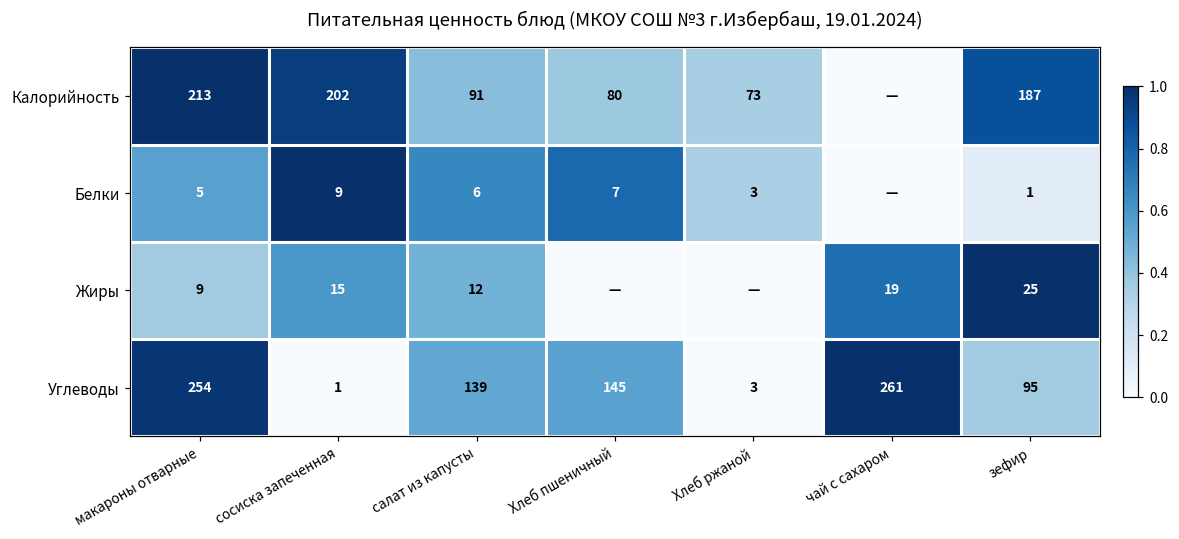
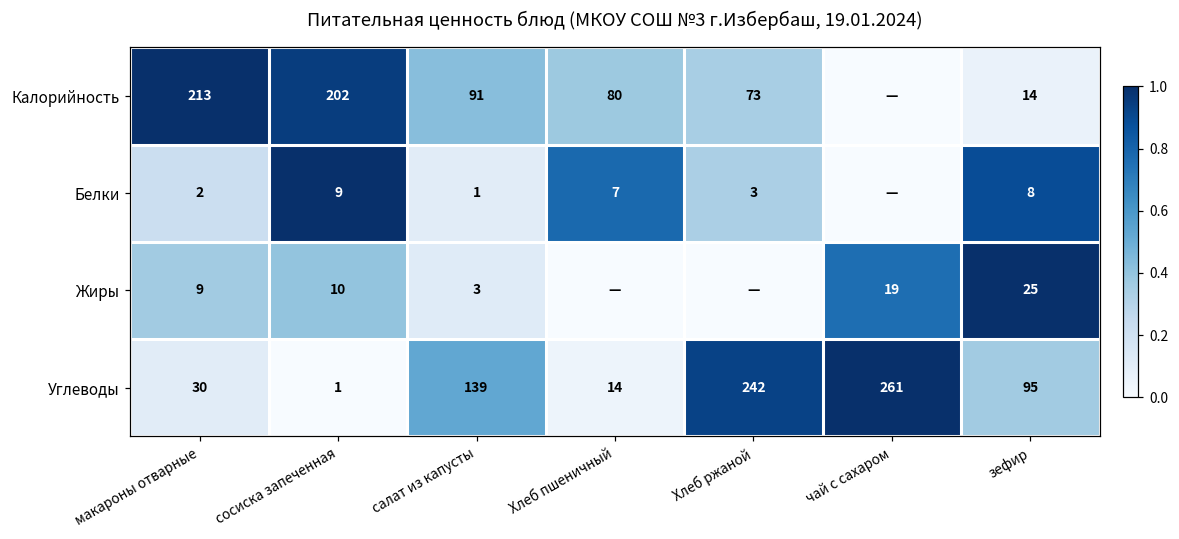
  {
    "Калорийность": {
      "макароны отварные": 213,
      "сосиска запеченная": 202,
      "салат из капусты": 91,
      "Хлеб пшеничный": 80,
      "Хлеб ржаной": 73,
-     "зефир": 187
+     "зефир": 14
    },
    "Белки": {
-     "макароны отварные": 5,
+     "макароны отварные": 2,
      "сосиска запеченная": 9,
-     "салат из капусты": 6,
+     "салат из капусты": 1,
      "Хлеб пшеничный": 7,
      "Хлеб ржаной": 3,
-     "зефир": 1
+     "зефир": 8
    },
    "Жиры": {
      "макароны отварные": 9,
-     "сосиска запеченная": 15,
-     "салат из капусты": 12,
+     "сосиска запеченная": 10,
+     "салат из капусты": 3,
      "чай с сахаром": 19,
      "зефир": 25
    },
    "Углеводы": {
-     "макароны отварные": 254,
+     "макароны отварные": 30,
      "сосиска запеченная": 1,
      "салат из капусты": 139,
-     "Хлеб пшеничный": 145,
-     "Хлеб ржаной": 3,
+     "Хлеб пшеничный": 14,
+     "Хлеб ржаной": 242,
      "чай с сахаром": 261,
      "зефир": 95
    }
  }
